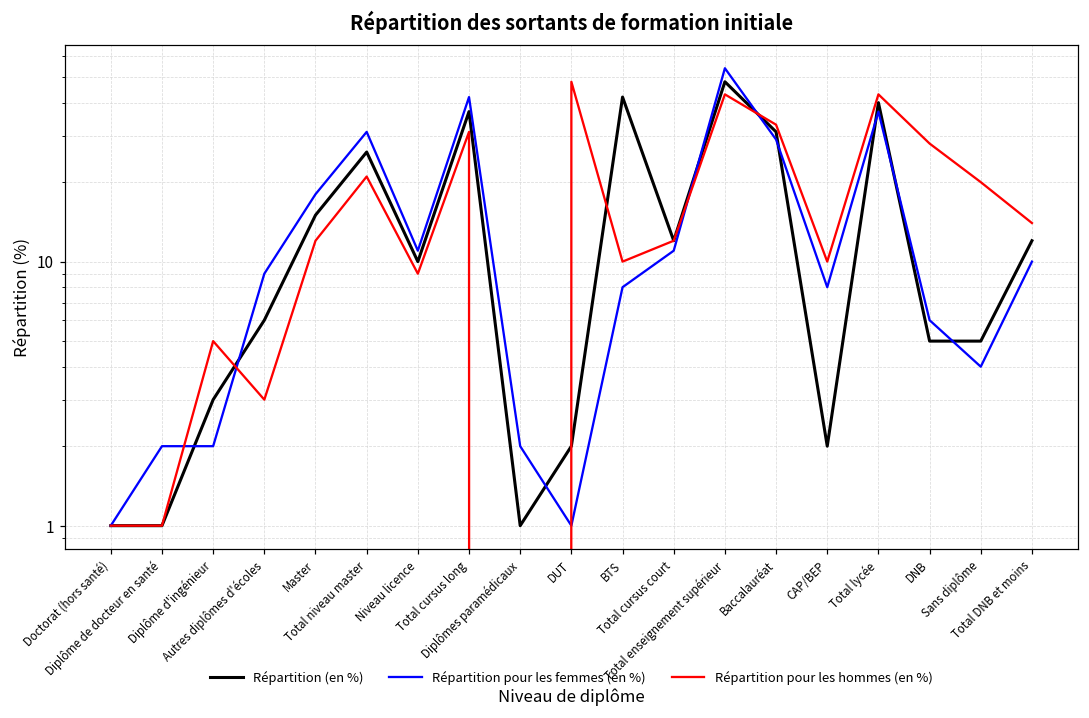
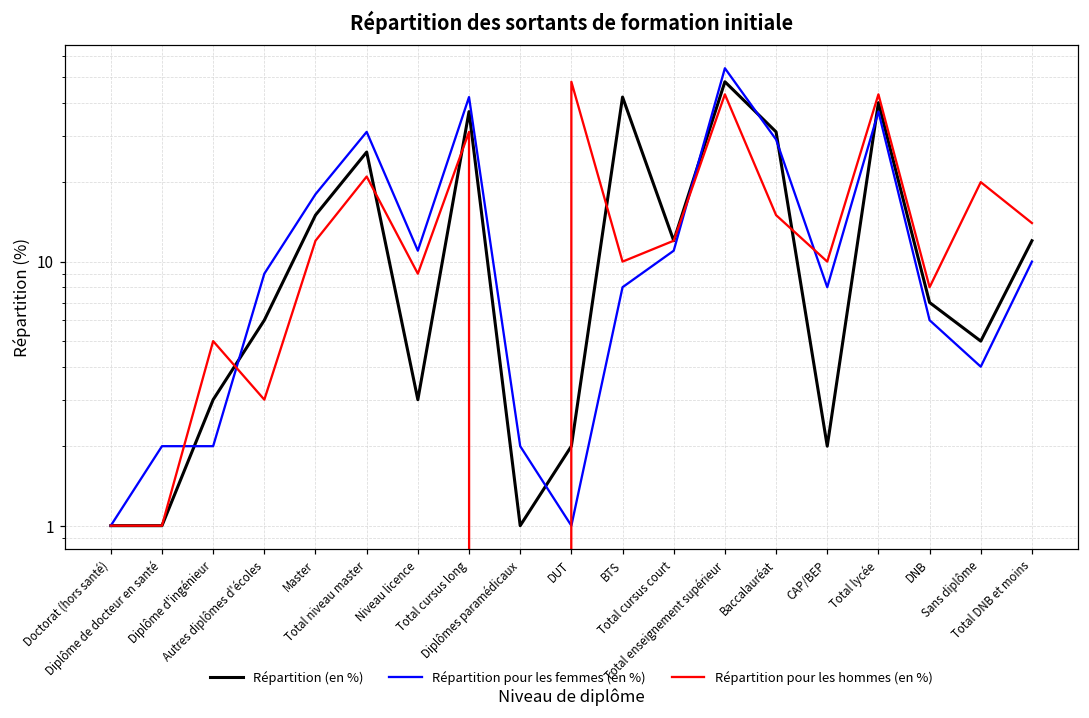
  {
    "Répartition (en %)": {
      "Diplôme d'ingénieur": 3,
      "Autres diplômes d'écoles": 6,
      "Master": 15,
      "Total niveau master": 26,
-     "Niveau licence": 10,
+     "Niveau licence": 3,
      "Total cursus long": 37,
      "Diplômes paramédicaux": 1,
      "DUT": 2,
      "BTS": 42,
      "Total enseignement supérieur": 48,
      "Baccalauréat": 31,
      "CAP/BEP": 2,
      "Total lycée": 40,
-     "DNB": 5,
+     "DNB": 7,
      "Sans diplôme": 5,
      "Total DNB et moins": 12
    },
    "Répartition pour les femmes (en %)": {
      "Diplôme de docteur en santé": 2,
      "Diplôme d'ingénieur": 2,
      "Autres diplômes d'écoles": 9,
      "Master": 18,
      "Total niveau master": 31,
      "Niveau licence": 11,
      "Total cursus long": 42,
      "Diplômes paramédicaux": 2,
      "DUT": 1,
      "BTS": 8,
      "Total cursus court": 11,
      "Total enseignement supérieur": 54,
      "Baccalauréat": 29,
      "CAP/BEP": 8,
      "Total lycée": 37,
      "DNB": 6,
      "Sans diplôme": 4,
      "Total DNB et moins": 10
    },
    "Répartition pour les hommes (en %)": {
      "Diplôme d'ingénieur": 5,
      "Autres diplômes d'écoles": 3,
      "Master": 12,
      "Total niveau master": 21,
      "Niveau licence": 9,
      "Total cursus long": 31,
      "DUT": 48,
      "BTS": 10,
      "Total enseignement supérieur": 43,
-     "Baccalauréat": 33,
+     "Baccalauréat": 15,
      "CAP/BEP": 10,
      "Total lycée": 43,
-     "DNB": 28,
+     "DNB": 8,
      "Sans diplôme": 20,
      "Total DNB et moins": 14
    }
  }
